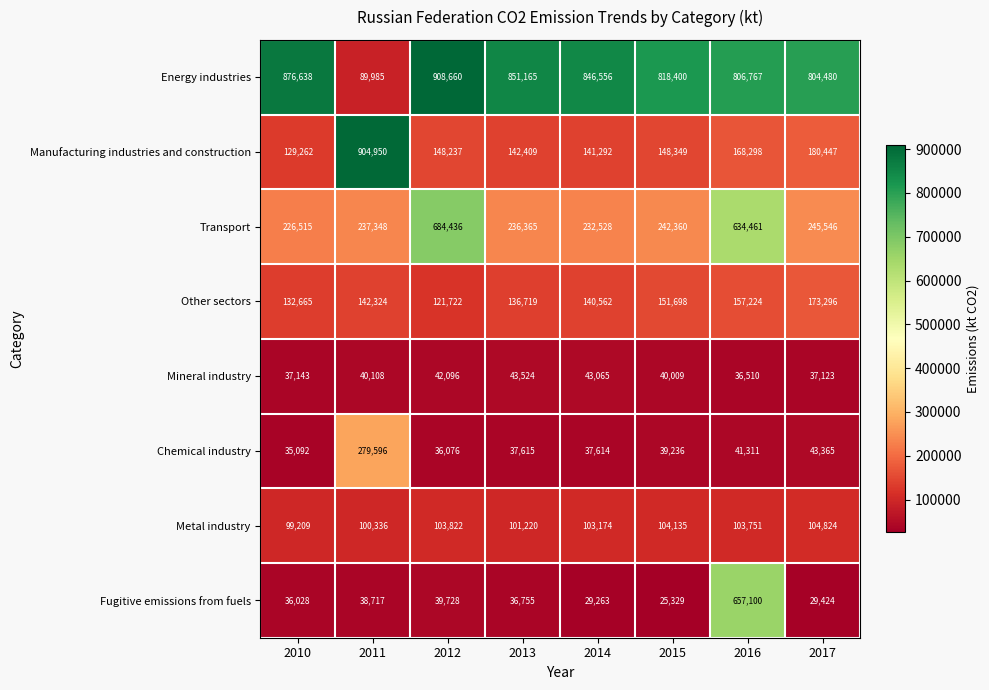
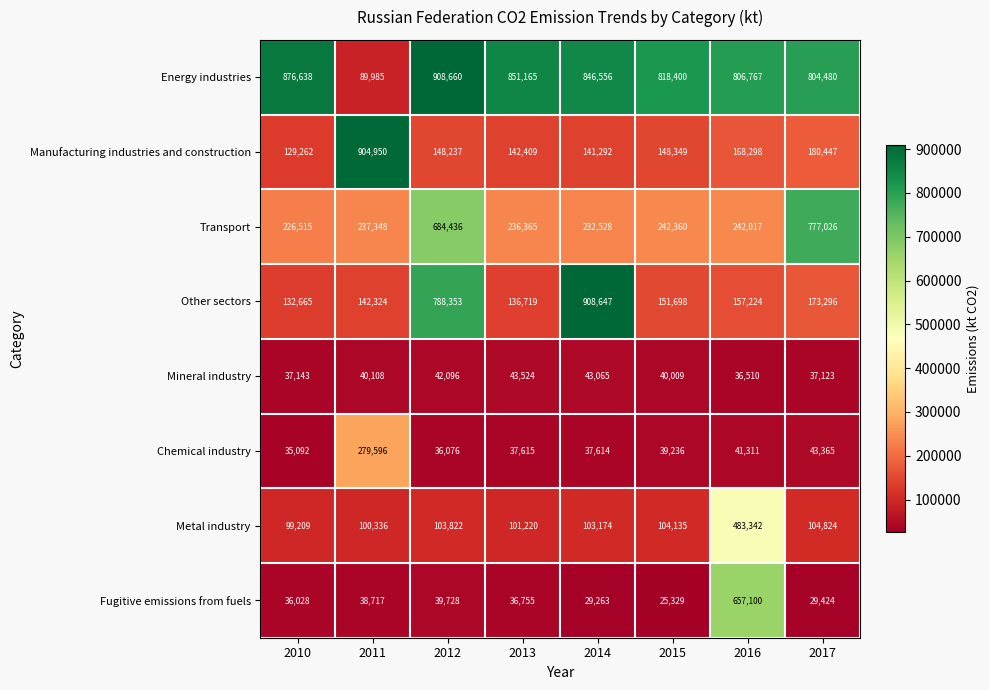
  {
    "Energy industries": {
      "2010": "876,638",
      "2011": "89,985",
      "2012": "908,660",
      "2013": "851,165",
      "2014": "846,556",
      "2015": "818,400",
      "2016": "806,767",
      "2017": "804,480"
    },
    "Manufacturing industries and construction": {
      "2010": "129,262",
      "2011": "904,950",
      "2012": "148,237",
      "2013": "142,409",
      "2014": "141,292",
      "2015": "148,349",
      "2016": "168,298",
      "2017": "180,447"
    },
    "Transport": {
      "2010": "226,515",
      "2011": "237,348",
      "2012": "684,436",
      "2013": "236,365",
      "2014": "232,528",
      "2015": "242,360",
-     "2016": "634,461",
-     "2017": "245,546"
+     "2016": "242,017",
+     "2017": "777,026"
    },
    "Other sectors": {
      "2010": "132,665",
      "2011": "142,324",
-     "2012": "121,722",
+     "2012": "788,353",
      "2013": "136,719",
-     "2014": "140,562",
+     "2014": "908,647",
      "2015": "151,698",
      "2016": "157,224",
      "2017": "173,296"
    },
    "Mineral industry": {
      "2010": "37,143",
      "2011": "40,108",
      "2012": "42,096",
      "2013": "43,524",
      "2014": "43,065",
      "2015": "40,009",
      "2016": "36,510",
      "2017": "37,123"
    },
    "Chemical industry": {
      "2010": "35,092",
      "2011": "279,596",
      "2012": "36,076",
      "2013": "37,615",
      "2014": "37,614",
      "2015": "39,236",
      "2016": "41,311",
      "2017": "43,365"
    },
    "Metal industry": {
      "2010": "99,209",
      "2011": "100,336",
      "2012": "103,822",
      "2013": "101,220",
      "2014": "103,174",
      "2015": "104,135",
-     "2016": "103,751",
+     "2016": "483,342",
      "2017": "104,824"
    },
    "Fugitive emissions from fuels": {
      "2010": "36,028",
      "2011": "38,717",
      "2012": "39,728",
      "2013": "36,755",
      "2014": "29,263",
      "2015": "25,329",
      "2016": "657,100",
      "2017": "29,424"
    }
  }
